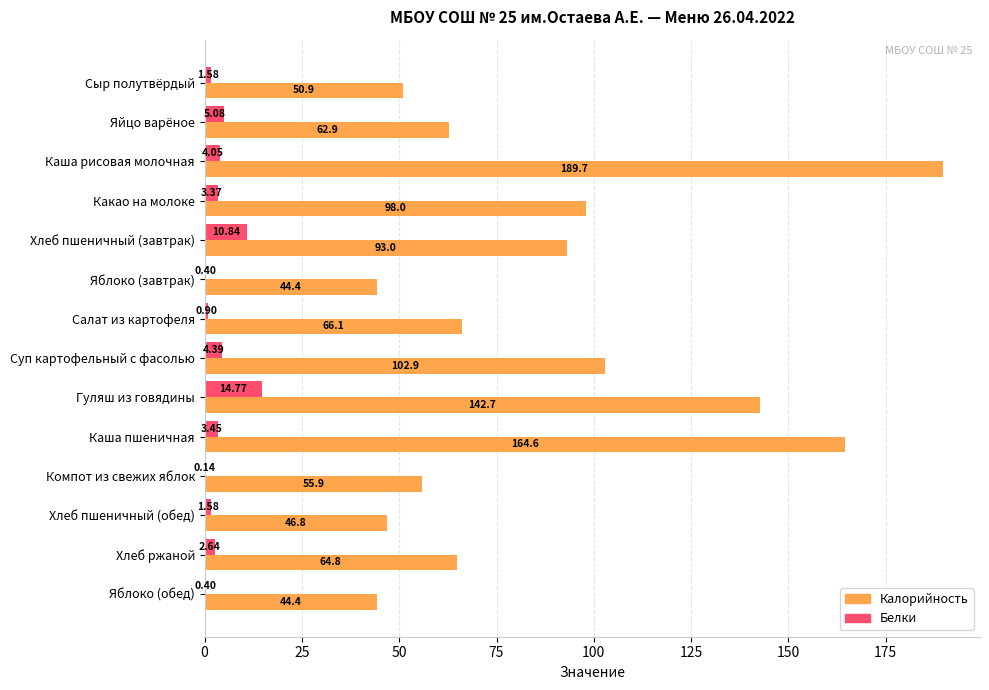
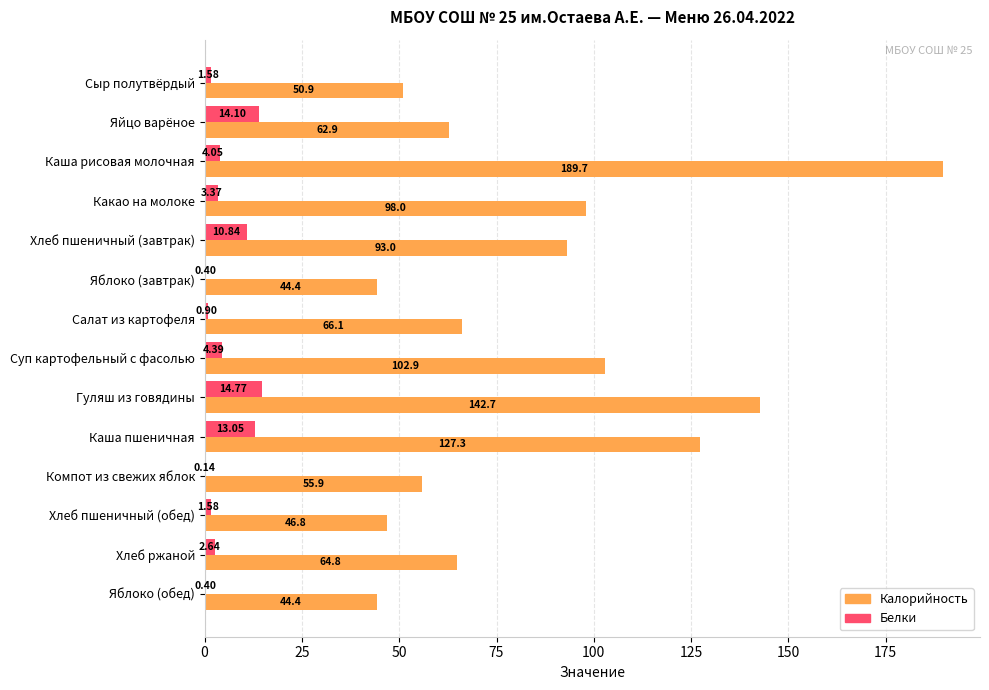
  {
    "Калорийность": {
      "Сыр полутвёрдый": 50.9,
      "Яйцо варёное": 62.9,
      "Каша рисовая молочная": 189.7,
      "Какао на молоке": 98.0,
      "Хлеб пшеничный (завтрак)": 93.0,
      "Яблоко (завтрак)": 44.4,
      "Салат из картофеля": 66.1,
      "Суп картофельный с фасолью": 102.9,
      "Гуляш из говядины": 142.7,
-     "Каша пшеничная": 164.6,
+     "Каша пшеничная": 127.3,
      "Компот из свежих яблок": 55.9,
      "Хлеб пшеничный (обед)": 46.8,
      "Хлеб ржаной": 64.8,
      "Яблоко (обед)": 44.4
    },
    "Белки": {
      "Сыр полутвёрдый": 1.58,
-     "Яйцо варёное": 5.08,
+     "Яйцо варёное": 14.10,
      "Каша рисовая молочная": 4.05,
      "Какао на молоке": 3.37,
      "Хлеб пшеничный (завтрак)": 10.84,
      "Яблоко (завтрак)": 0.40,
      "Салат из картофеля": 0.90,
      "Суп картофельный с фасолью": 4.39,
      "Гуляш из говядины": 14.77,
-     "Каша пшеничная": 3.45,
+     "Каша пшеничная": 13.05,
      "Компот из свежих яблок": 0.14,
      "Хлеб пшеничный (обед)": 1.58,
      "Хлеб ржаной": 2.64,
      "Яблоко (обед)": 0.40
    }
  }
